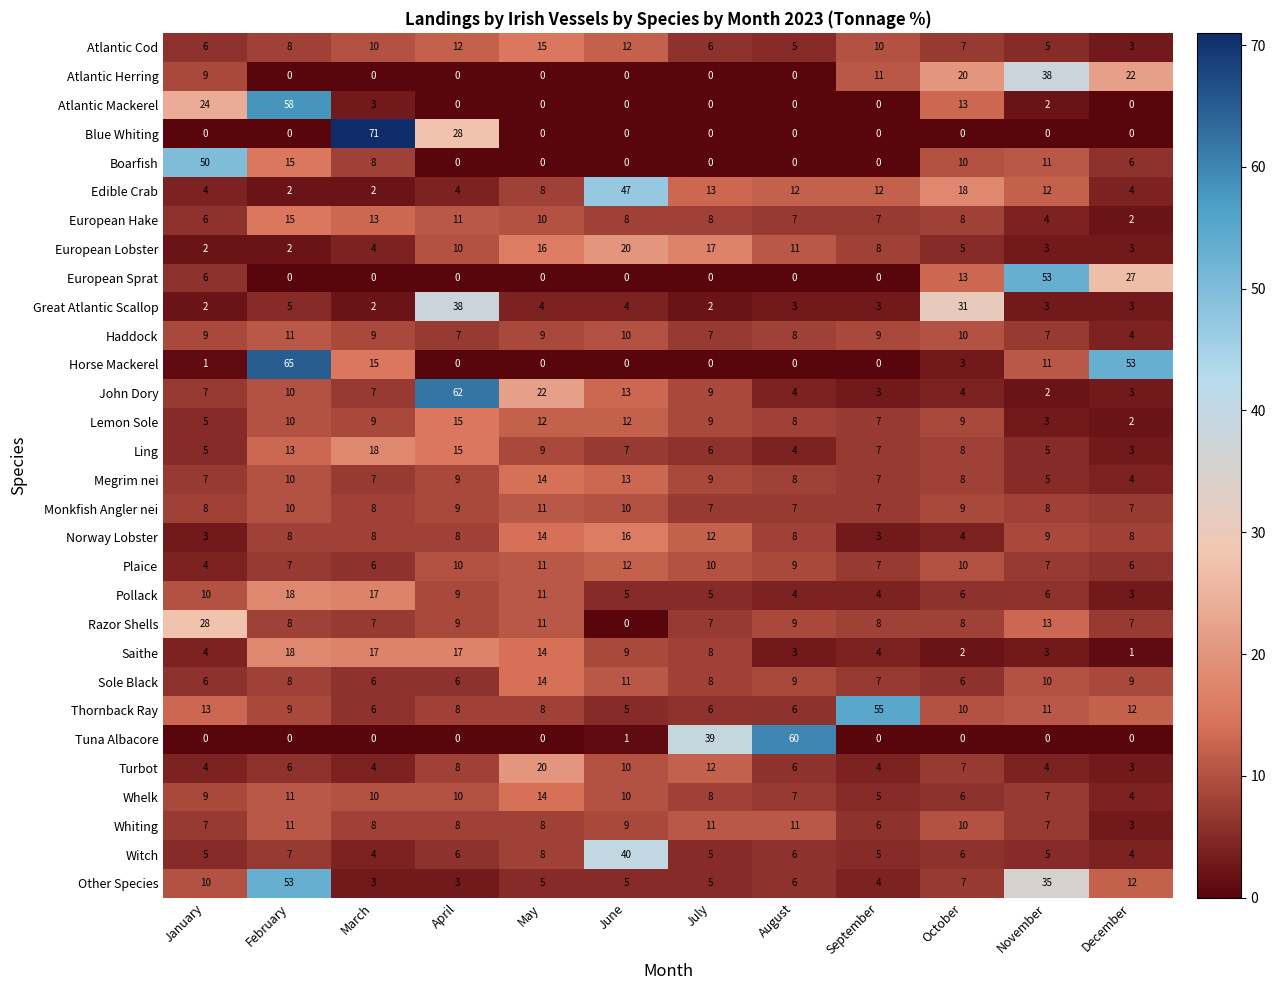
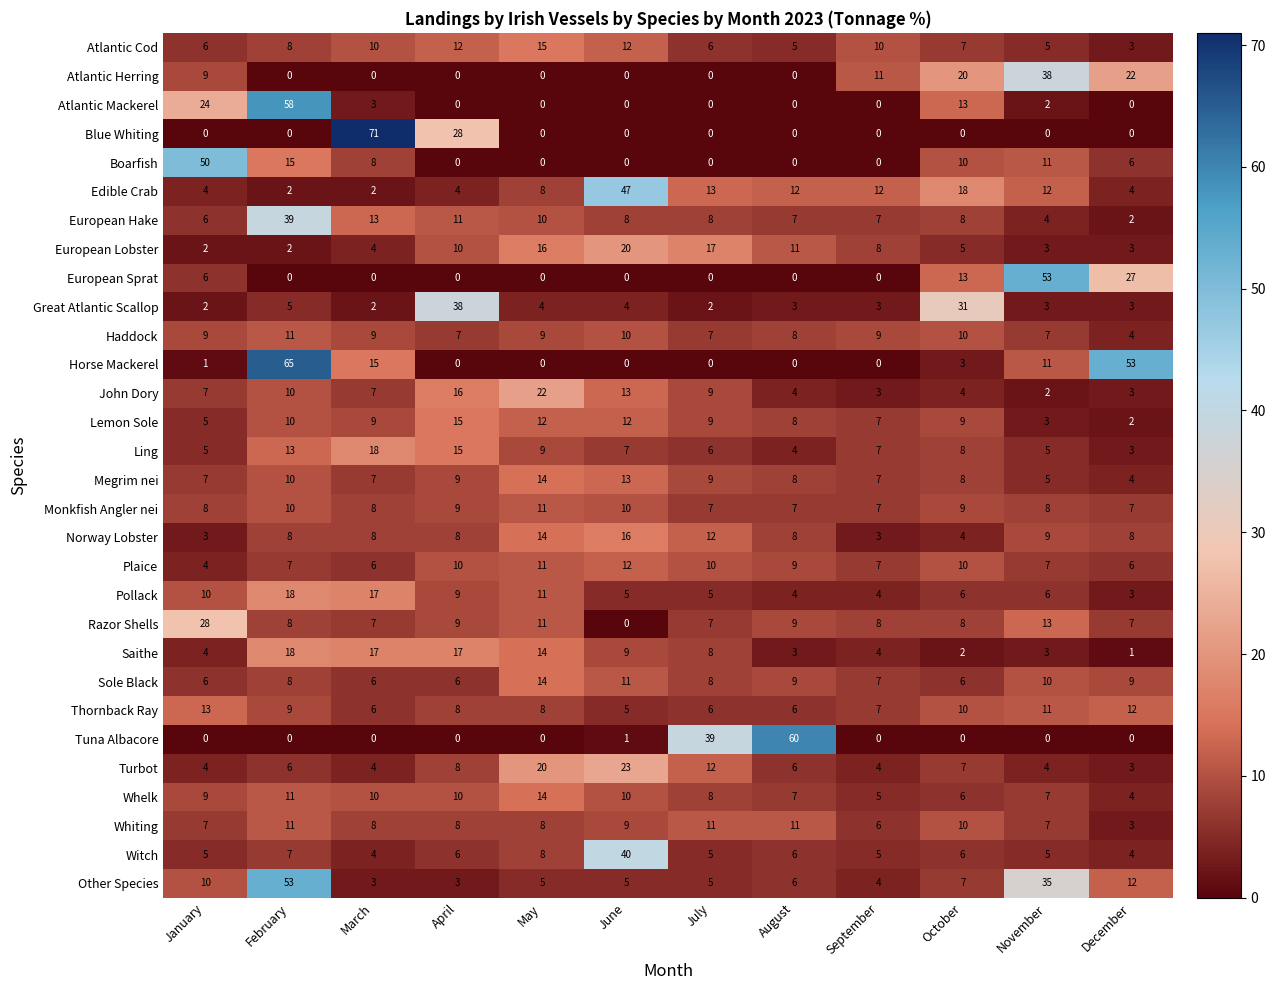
  {
    "European Hake": {
      "January": 6,
-     "February": 15,
+     "February": 39,
      "March": 13,
      "April": 11,
      "May": 10,
      "June": 8,
      "July": 8,
      "August": 7,
      "September": 7,
      "October": 8,
      "November": 4,
      "December": 2
    },
    "John Dory": {
      "January": 7,
      "February": 10,
      "March": 7,
-     "April": 62,
+     "April": 16,
      "May": 22,
      "June": 13,
      "July": 9,
      "August": 4,
      "September": 3,
      "October": 4,
      "November": 2,
      "December": 3
    },
    "Thornback Ray": {
      "January": 13,
      "February": 9,
      "March": 6,
      "April": 8,
      "May": 8,
      "June": 5,
      "July": 6,
      "August": 6,
-     "September": 55,
+     "September": 7,
      "October": 10,
      "November": 11,
      "December": 12
    },
    "Turbot": {
      "January": 4,
      "February": 6,
      "March": 4,
      "April": 8,
      "May": 20,
-     "June": 10,
+     "June": 23,
      "July": 12,
      "August": 6,
      "September": 4,
      "October": 7,
      "November": 4,
      "December": 3
    }
  }
